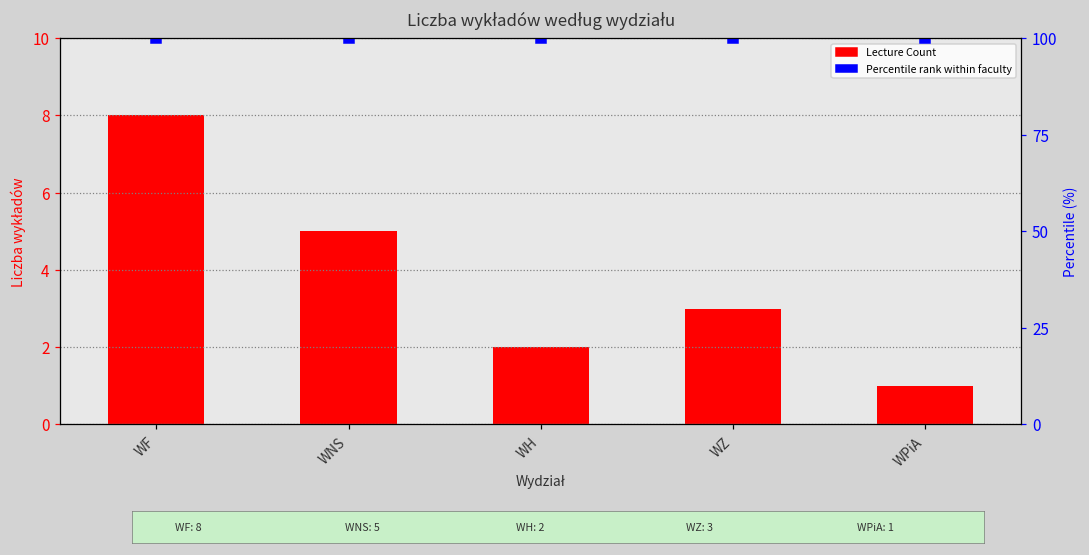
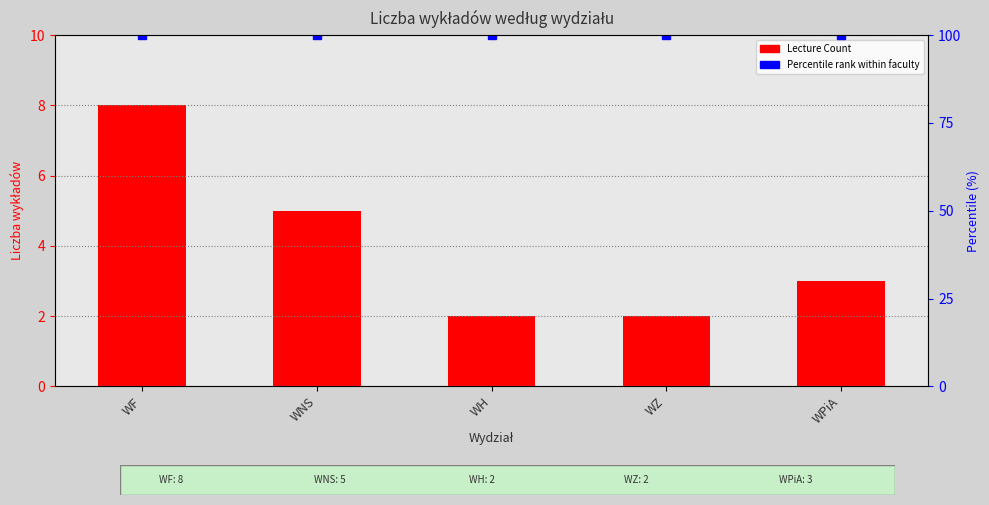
  {
    "Lecture Count": {
-     "WZ": 3,
-     "WPiA": 1
+     "WZ": 2,
+     "WPiA": 3
    }
  }
